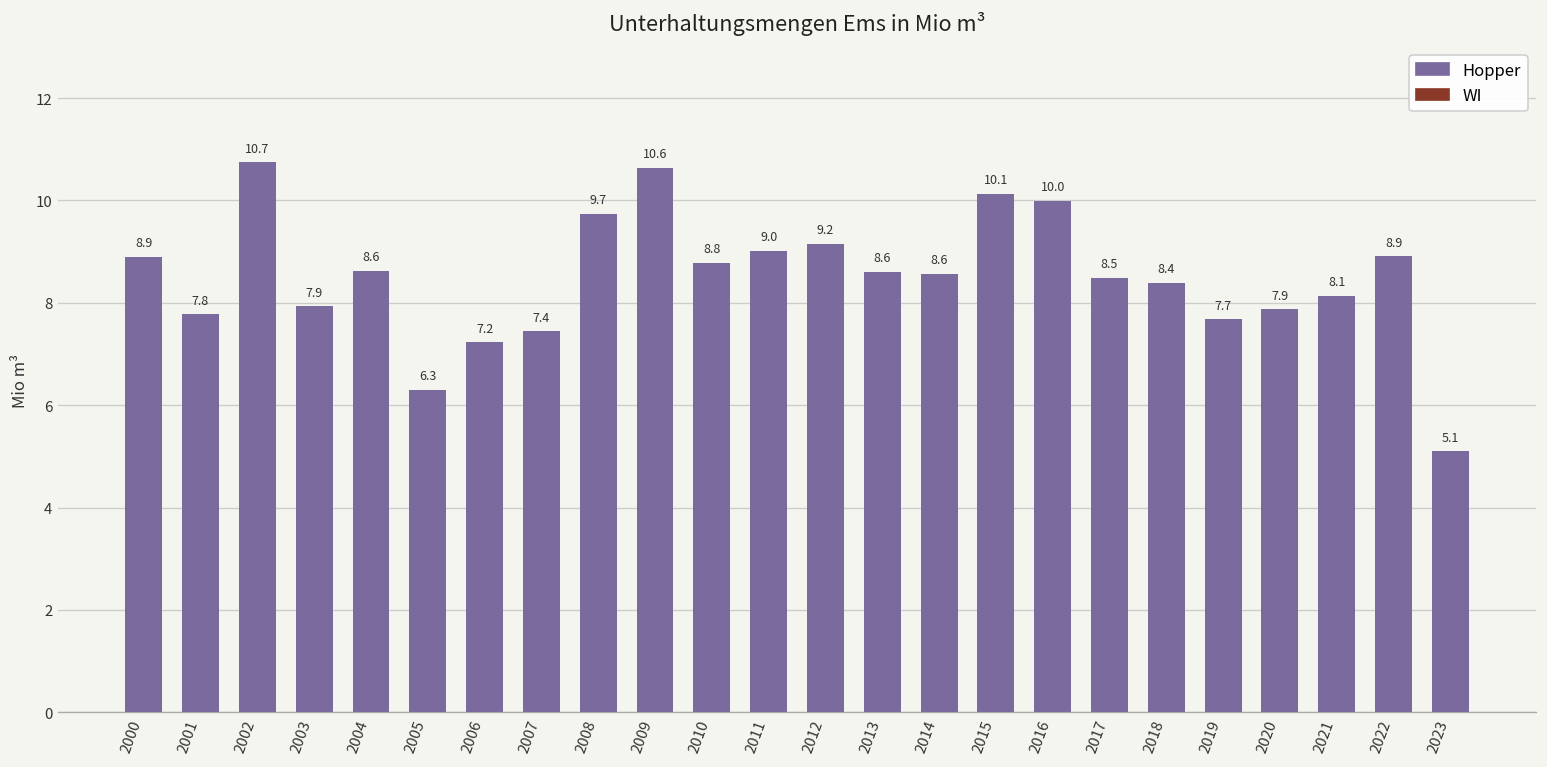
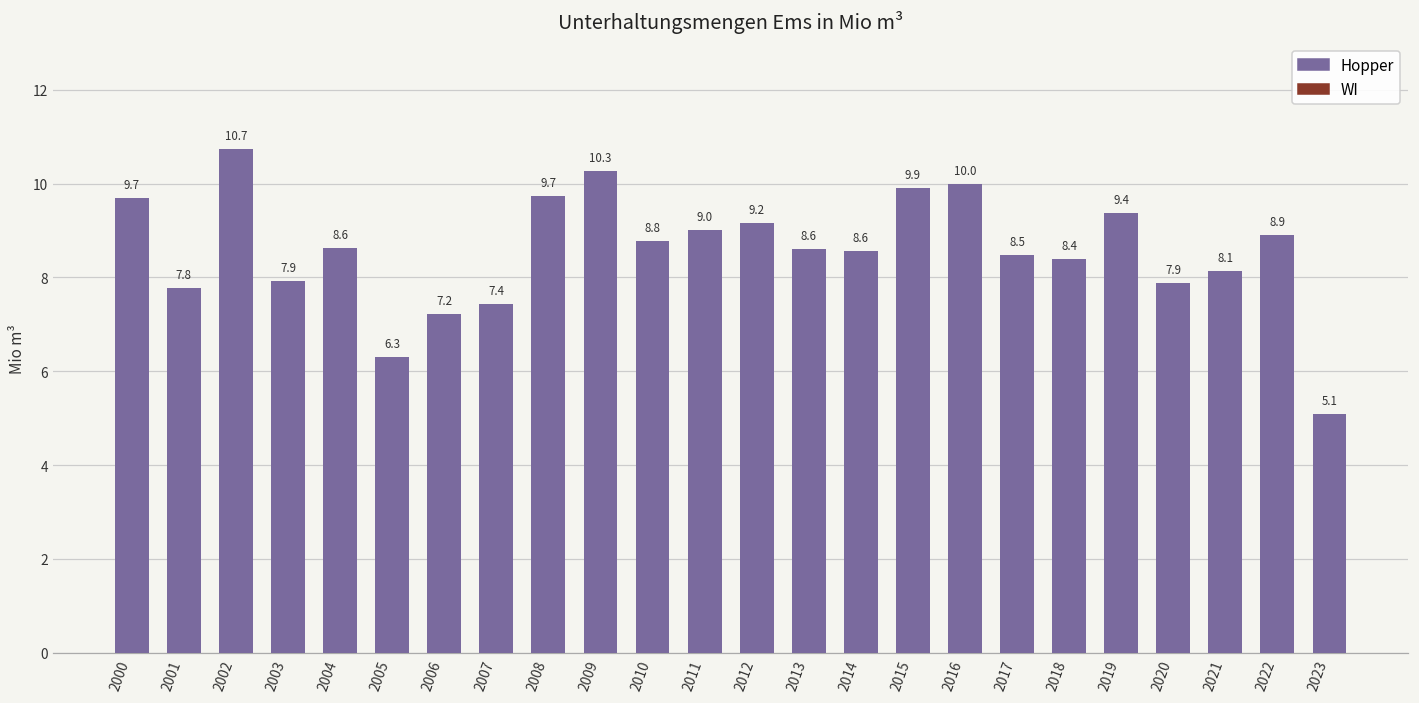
  {
    "WI": {
      "2000": 0.0,
      "2001": 0.0,
      "2002": 0.0,
      "2003": 0.0,
      "2004": 0.0,
      "2005": 0.0,
      "2006": 0.0,
      "2007": 0.0,
      "2008": 0.0,
      "2009": 0.0,
      "2010": 0.0,
      "2011": 0.0,
      "2012": 0.0,
      "2013": 0.0,
      "2014": 0.0,
      "2015": 0.0,
      "2016": 0.0,
      "2017": 0.0,
      "2018": 0.0,
      "2019": 0.0,
      "2020": 0.0,
      "2021": 0.0,
      "2022": 0.0,
      "2023": 0.0
    },
    "Hopper": {
-     "2000": 8.9,
+     "2000": 9.7,
      "2001": 7.8,
      "2002": 10.7,
      "2003": 7.9,
      "2004": 8.6,
      "2005": 6.3,
      "2006": 7.2,
      "2007": 7.4,
      "2008": 9.7,
-     "2009": 10.6,
+     "2009": 10.3,
      "2010": 8.8,
      "2011": 9.0,
      "2012": 9.2,
      "2013": 8.6,
      "2014": 8.6,
-     "2015": 10.1,
+     "2015": 9.9,
      "2016": 10.0,
      "2017": 8.5,
      "2018": 8.4,
-     "2019": 7.7,
+     "2019": 9.4,
      "2020": 7.9,
      "2021": 8.1,
      "2022": 8.9,
      "2023": 5.1
    }
  }
